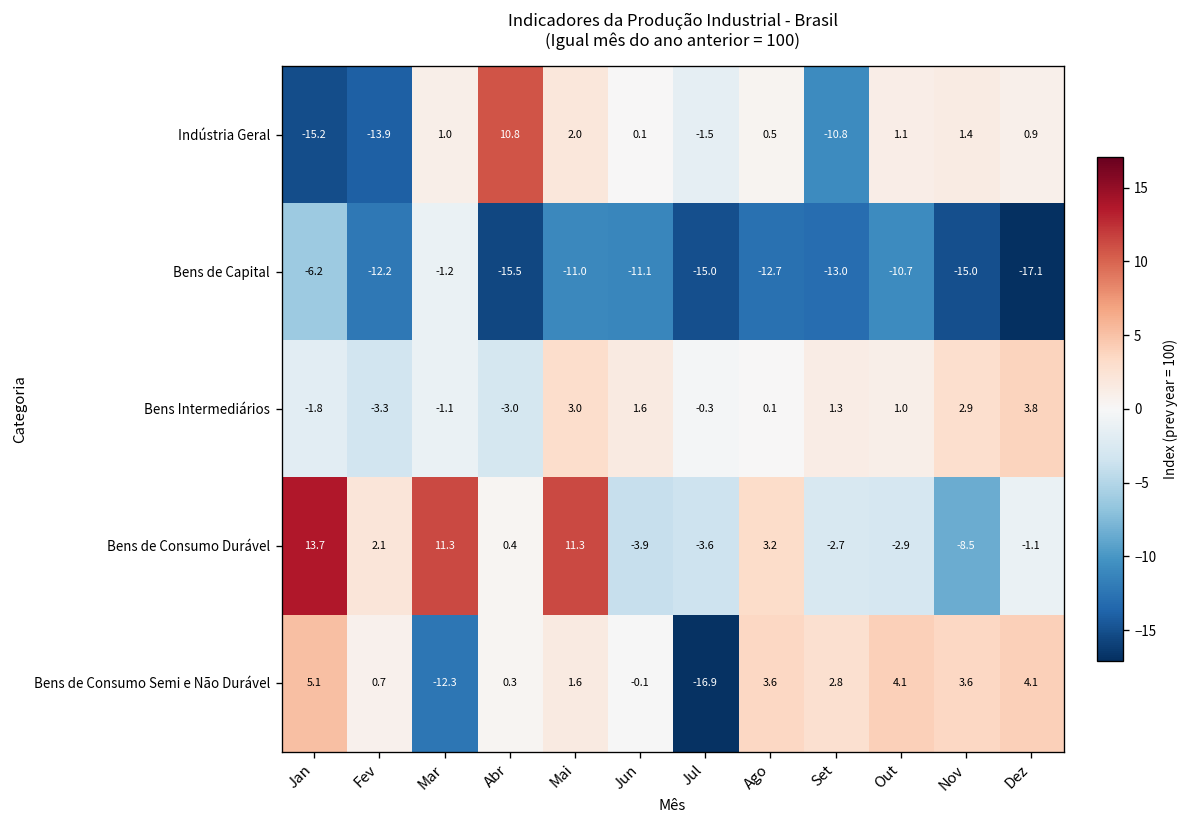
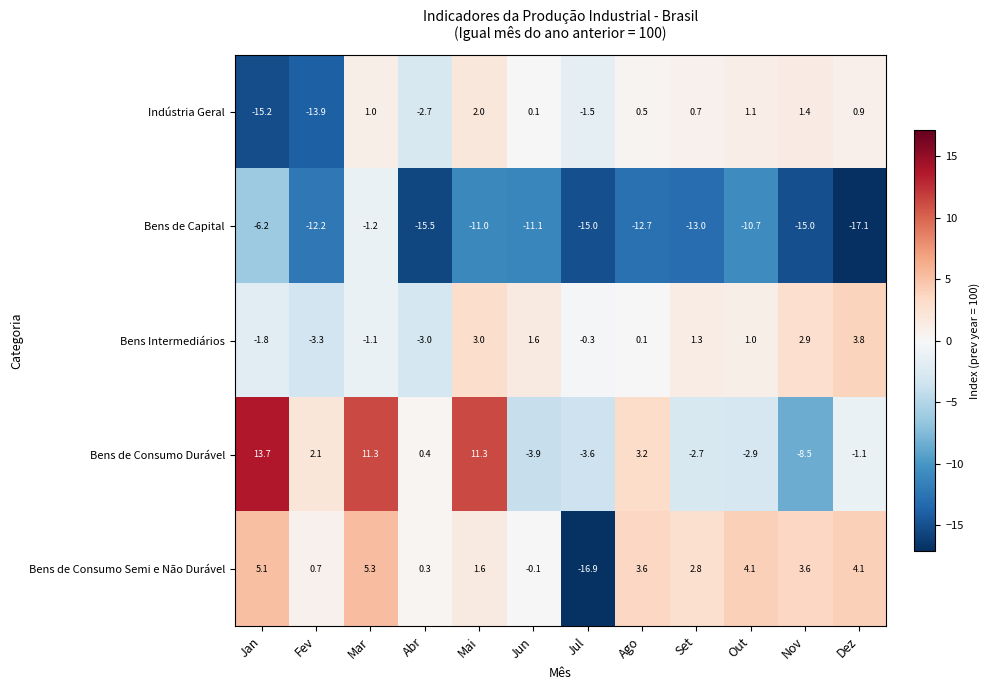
  {
    "Indústria Geral": {
      "Jan": -15.2,
      "Fev": -13.9,
      "Mar": 1.0,
-     "Abr": 10.8,
+     "Abr": -2.7,
      "Mai": 2.0,
      "Jun": 0.1,
      "Jul": -1.5,
      "Ago": 0.5,
-     "Set": -10.8,
+     "Set": 0.7,
      "Out": 1.1,
      "Nov": 1.4,
      "Dez": 0.9
    },
    "Bens de Capital": {
      "Jan": -6.2,
      "Fev": -12.2,
      "Mar": -1.2,
      "Abr": -15.5,
      "Mai": -11.0,
      "Jun": -11.1,
      "Jul": -15.0,
      "Ago": -12.7,
      "Set": -13.0,
      "Out": -10.7,
      "Nov": -15.0,
      "Dez": -17.1
    },
    "Bens Intermediários": {
      "Jan": -1.8,
      "Fev": -3.3,
      "Mar": -1.1,
      "Abr": -3.0,
      "Mai": 3.0,
      "Jun": 1.6,
      "Jul": -0.3,
      "Ago": 0.1,
      "Set": 1.3,
      "Out": 1.0,
      "Nov": 2.9,
      "Dez": 3.8
    },
    "Bens de Consumo Durável": {
      "Jan": 13.7,
      "Fev": 2.1,
      "Mar": 11.3,
      "Abr": 0.4,
      "Mai": 11.3,
      "Jun": -3.9,
      "Jul": -3.6,
      "Ago": 3.2,
      "Set": -2.7,
      "Out": -2.9,
      "Nov": -8.5,
      "Dez": -1.1
    },
    "Bens de Consumo Semi e Não Durável": {
      "Jan": 5.1,
      "Fev": 0.7,
-     "Mar": -12.3,
+     "Mar": 5.3,
      "Abr": 0.3,
      "Mai": 1.6,
      "Jun": -0.1,
      "Jul": -16.9,
      "Ago": 3.6,
      "Set": 2.8,
      "Out": 4.1,
      "Nov": 3.6,
      "Dez": 4.1
    }
  }
